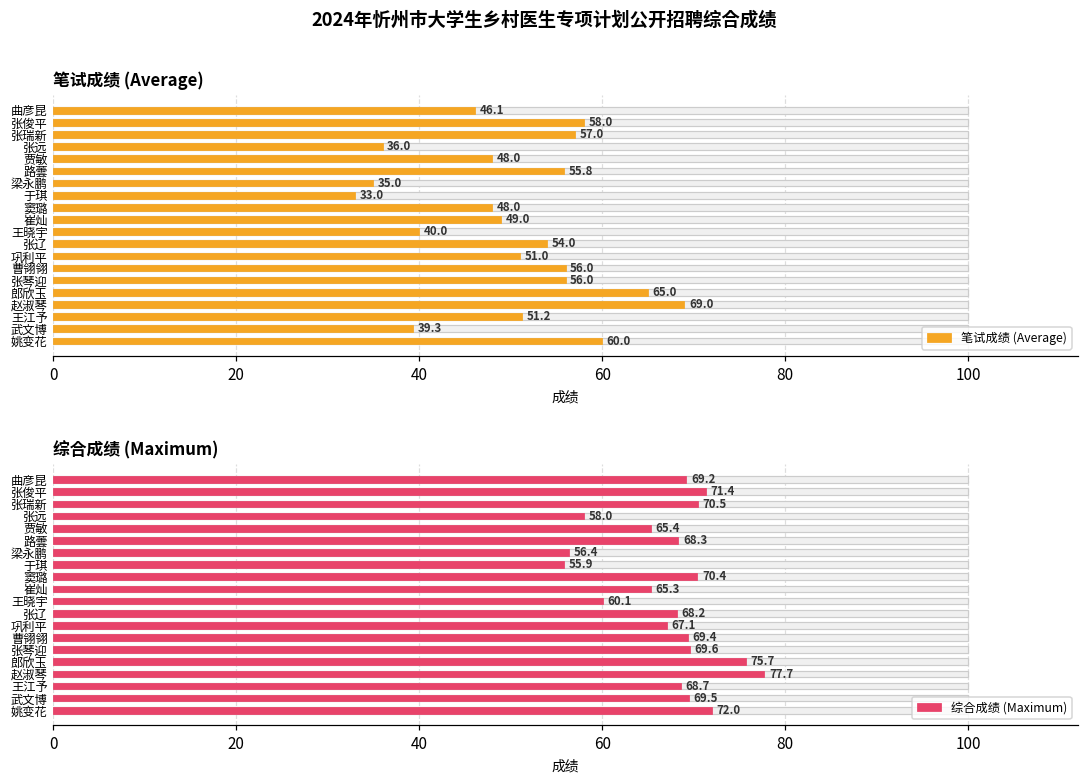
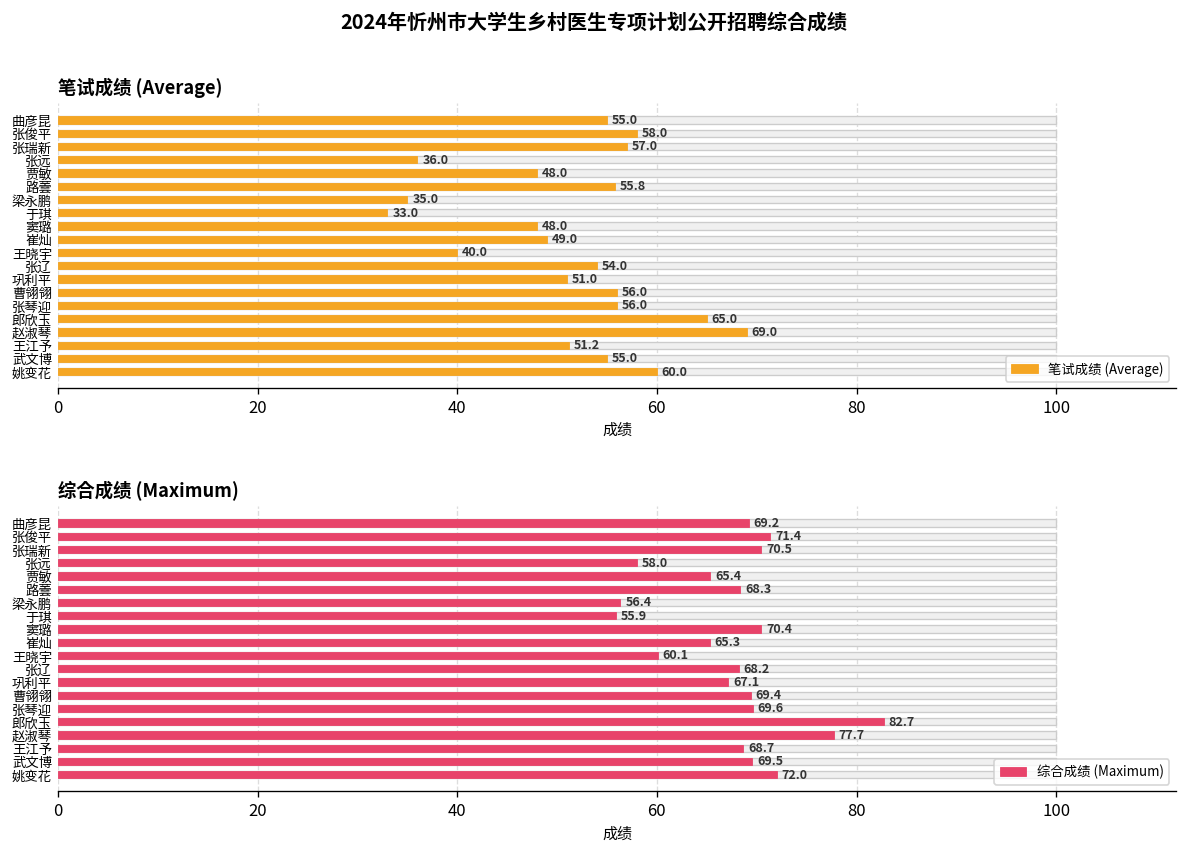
  {
    "笔试成绩 (Average)": {
      "笔试成绩 (Average)": {
-       "曲彦昆": 46.1,
-       "武文博": 39.3
+       "曲彦昆": 55.0,
+       "武文博": 55.0
      }
    },
    "综合成绩 (Maximum)": {
      "综合成绩 (Maximum)": {
-       "郎欣玉": 75.7
+       "郎欣玉": 82.7
      }
    }
  }
